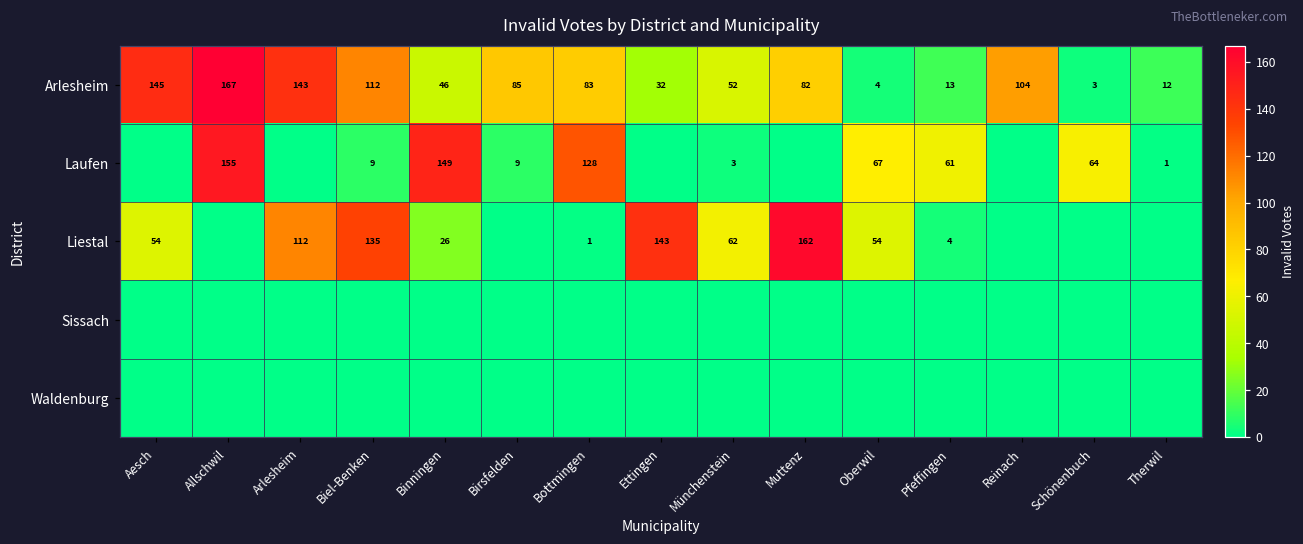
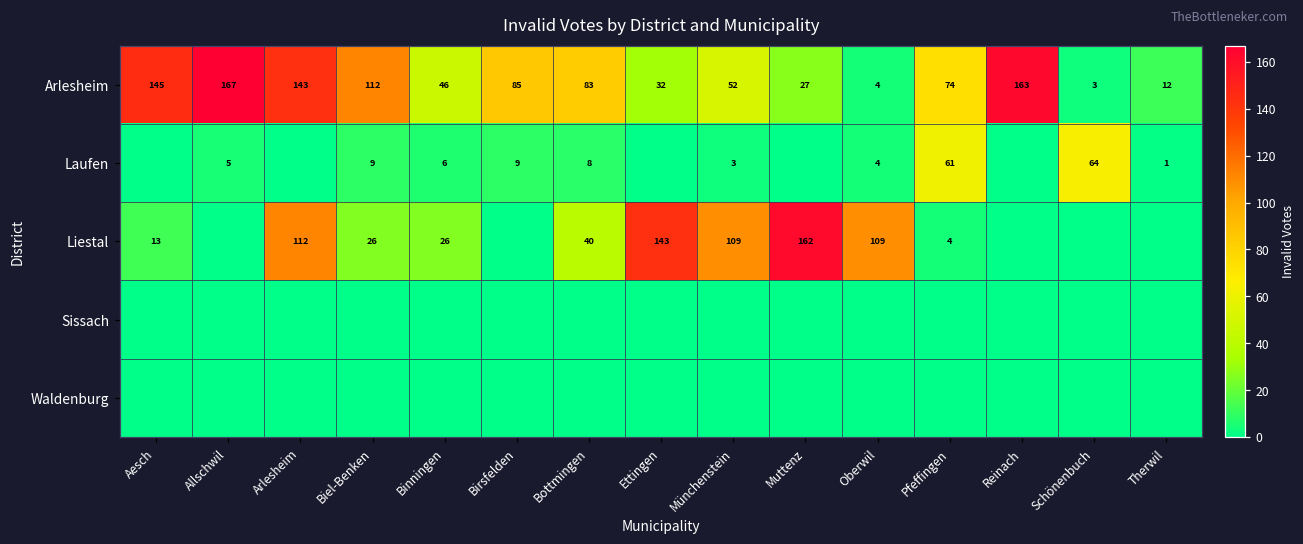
  {
    "Arlesheim": {
      "Aesch": 145,
      "Allschwil": 167,
      "Arlesheim": 143,
      "Biel-Benken": 112,
      "Binningen": 46,
      "Birsfelden": 85,
      "Bottmingen": 83,
      "Ettingen": 32,
      "Münchenstein": 52,
-     "Muttenz": 82,
+     "Muttenz": 27,
      "Oberwil": 4,
-     "Pfeffingen": 13,
-     "Reinach": 104,
+     "Pfeffingen": 74,
+     "Reinach": 163,
      "Schönenbuch": 3,
      "Therwil": 12
    },
    "Laufen": {
-     "Allschwil": 155,
+     "Allschwil": 5,
      "Biel-Benken": 9,
-     "Binningen": 149,
+     "Binningen": 6,
      "Birsfelden": 9,
-     "Bottmingen": 128,
+     "Bottmingen": 8,
      "Münchenstein": 3,
-     "Oberwil": 67,
+     "Oberwil": 4,
      "Pfeffingen": 61,
      "Schönenbuch": 64,
      "Therwil": 1
    },
    "Liestal": {
-     "Aesch": 54,
+     "Aesch": 13,
      "Arlesheim": 112,
-     "Biel-Benken": 135,
+     "Biel-Benken": 26,
      "Binningen": 26,
-     "Bottmingen": 1,
+     "Bottmingen": 40,
      "Ettingen": 143,
-     "Münchenstein": 62,
+     "Münchenstein": 109,
      "Muttenz": 162,
-     "Oberwil": 54,
+     "Oberwil": 109,
      "Pfeffingen": 4
    }
  }
